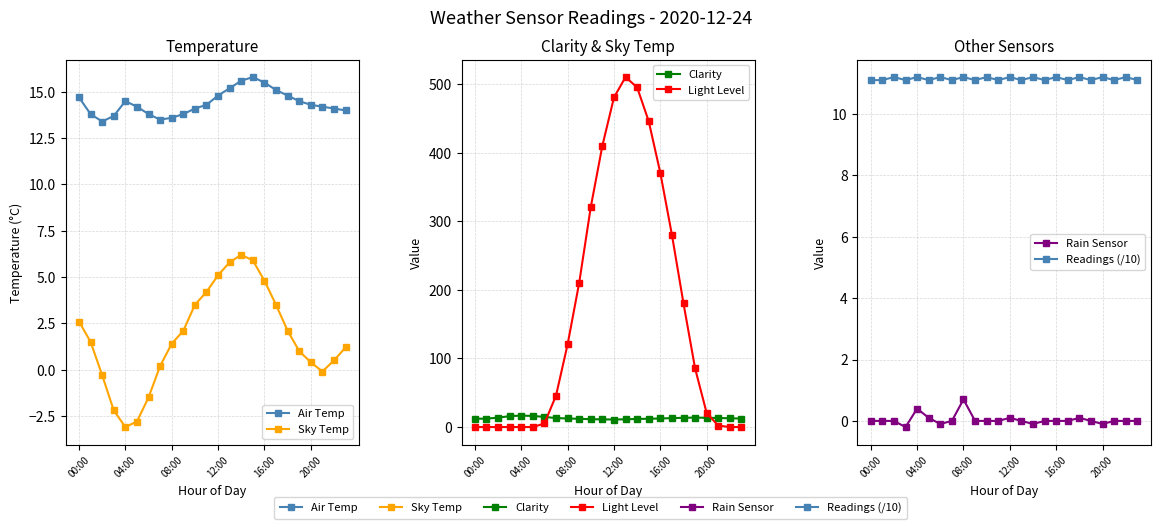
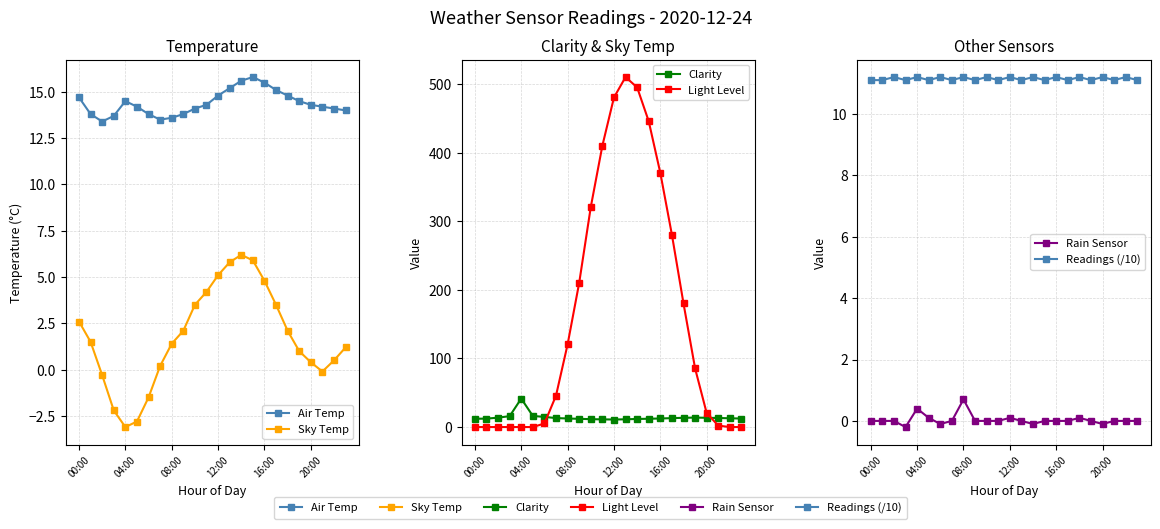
  {
    "Temperature": {
      "Air Temp": {
        "00:00": 14.7,
        "04:00": 14.5,
        "08:00": 13.6,
        "12:00": 14.8,
        "16:00": 15.5,
        "20:00": 14.3
      },
      "Sky Temp": {
        "00:00": 2.6,
        "04:00": -3.1,
        "08:00": 1.4,
        "12:00": 5.1,
        "16:00": 4.8,
        "20:00": 0.4
      }
    },
    "Clarity & Sky Temp": {
      "Clarity": {
        "00:00": 10,
-       "04:00": 20,
+       "04:00": 40,
        "08:00": 10,
        "12:00": 10,
        "16:00": 10,
        "20:00": 10
      },
      "Light Level": {
        "00:00": 0,
        "04:00": 0,
        "08:00": 120,
        "12:00": 480,
        "16:00": 370,
        "20:00": 20
      }
    },
    "Other Sensors": {
      "Rain Sensor": {
        "00:00": 0.0,
        "04:00": 0.4,
        "08:00": 0.7,
        "12:00": 0.1,
        "16:00": 0.0,
        "20:00": -0.1
      },
      "Readings (/10)": {
        "00:00": 11.1,
        "04:00": 11.2,
        "08:00": 11.2,
        "12:00": 11.2,
        "16:00": 11.2,
        "20:00": 11.2
      }
    }
  }
